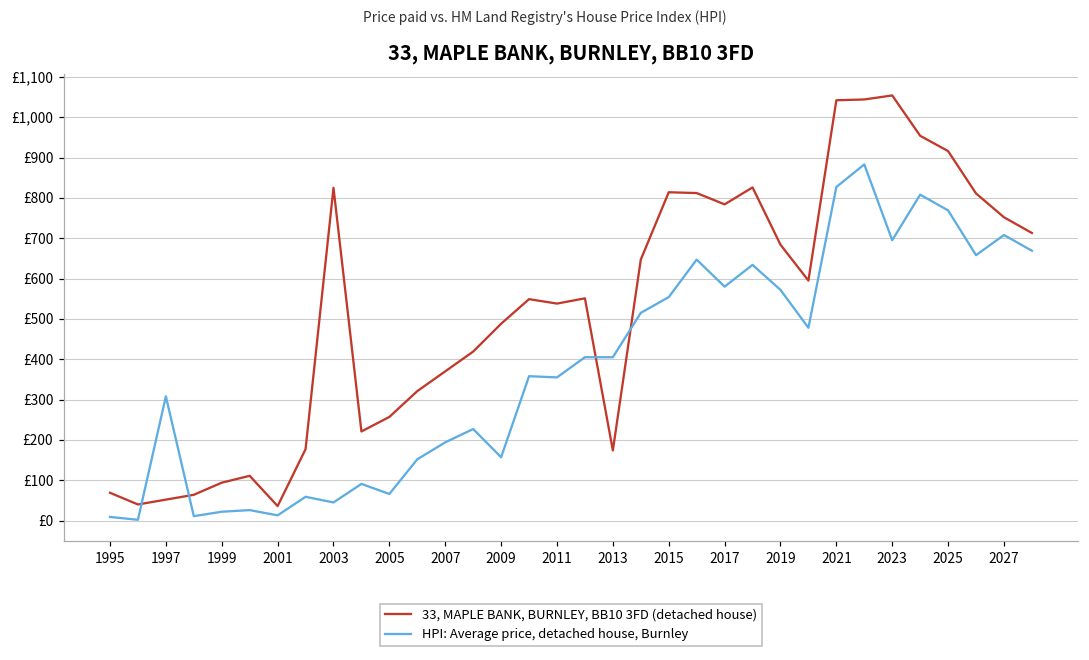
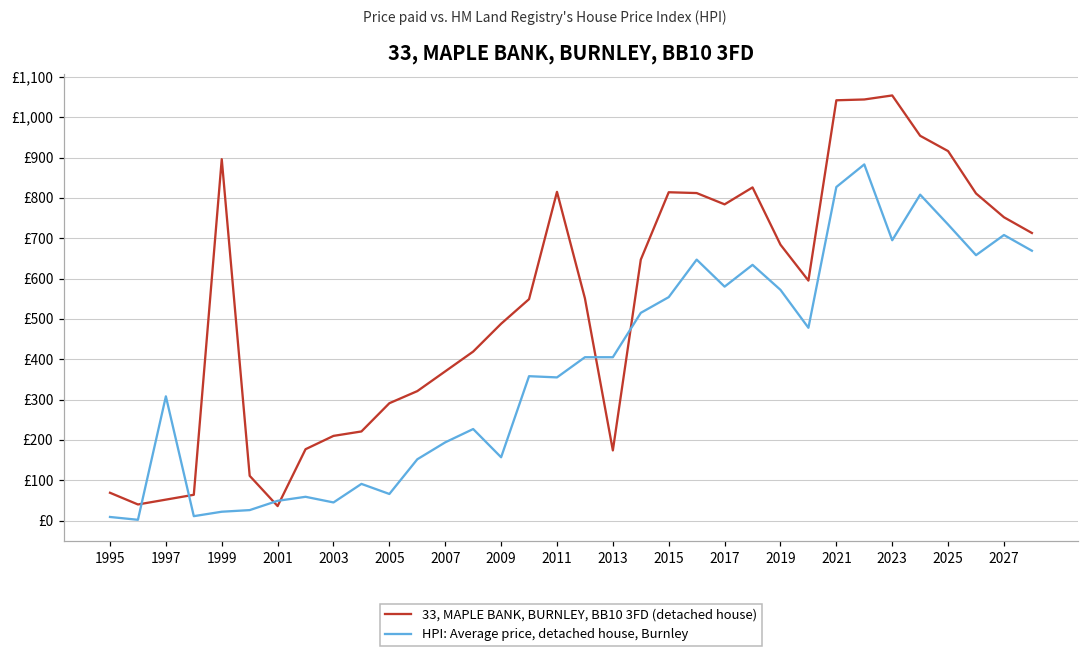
  {
    "33, MAPLE BANK, BURNLEY, BB10 3FD (detached house)": {
      "1995": "£70",
      "1997": "£50",
-     "1999": "£90",
+     "1999": "£900",
      "2001": "£40",
-     "2003": "£830",
-     "2005": "£260",
+     "2003": "£210",
+     "2005": "£290",
      "2007": "£370",
      "2009": "£490",
-     "2011": "£540",
+     "2011": "£820",
      "2013": "£170",
      "2015": "£810",
      "2017": "£780",
      "2019": "£680",
      "2021": "£1,040",
      "2023": "£1,050",
      "2025": "£920",
      "2027": "£750"
    },
    "HPI: Average price, detached house, Burnley": {
      "1995": "£10",
      "1997": "£310",
      "1999": "£20",
-     "2001": "£10",
+     "2001": "£50",
      "2003": "£50",
      "2005": "£70",
      "2007": "£190",
      "2009": "£160",
      "2011": "£360",
      "2013": "£410",
      "2015": "£550",
      "2017": "£580",
      "2019": "£570",
      "2021": "£830",
      "2023": "£700",
-     "2025": "£770",
+     "2025": "£730",
      "2027": "£710"
    }
  }
